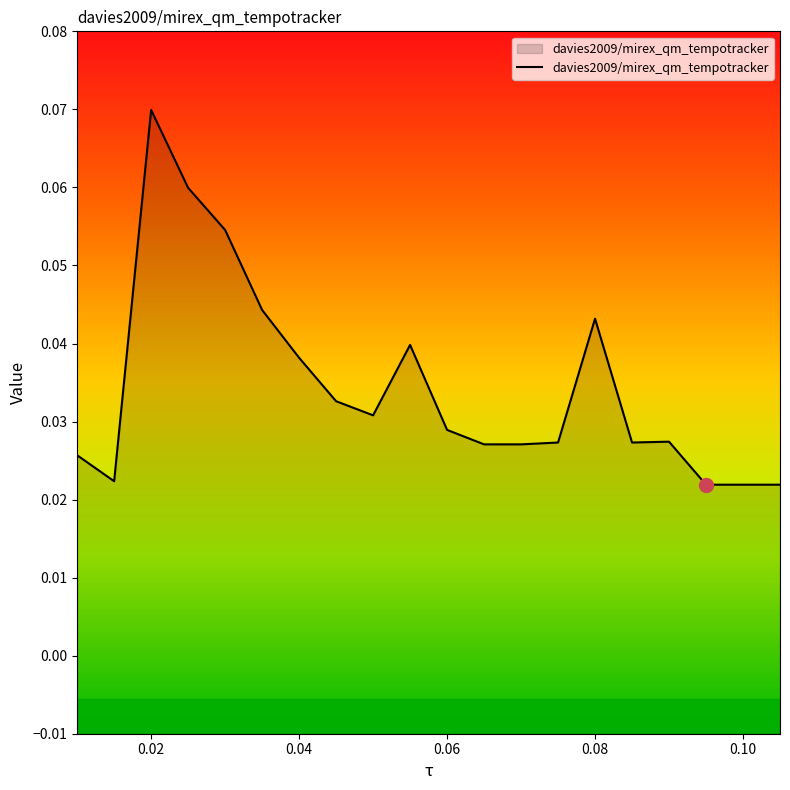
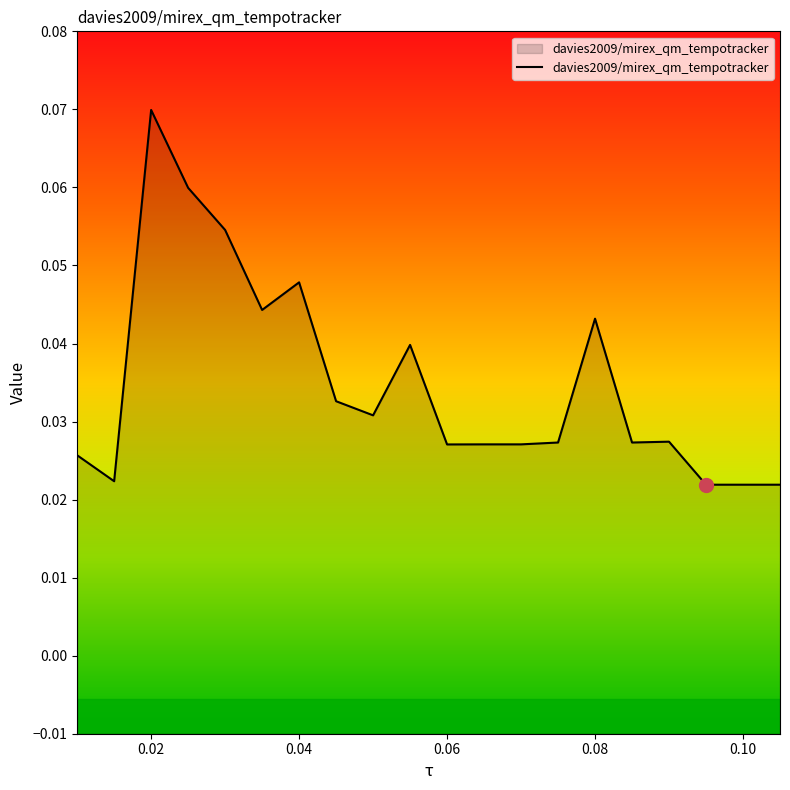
  {
    "davies2009/mirex_qm_tempotracker": {
      "0.02": 0.070,
-     "0.04": 0.038,
-     "0.06": 0.029,
+     "0.04": 0.048,
+     "0.06": 0.027,
      "0.08": 0.043,
      "0.10": 0.022
    }
  }
